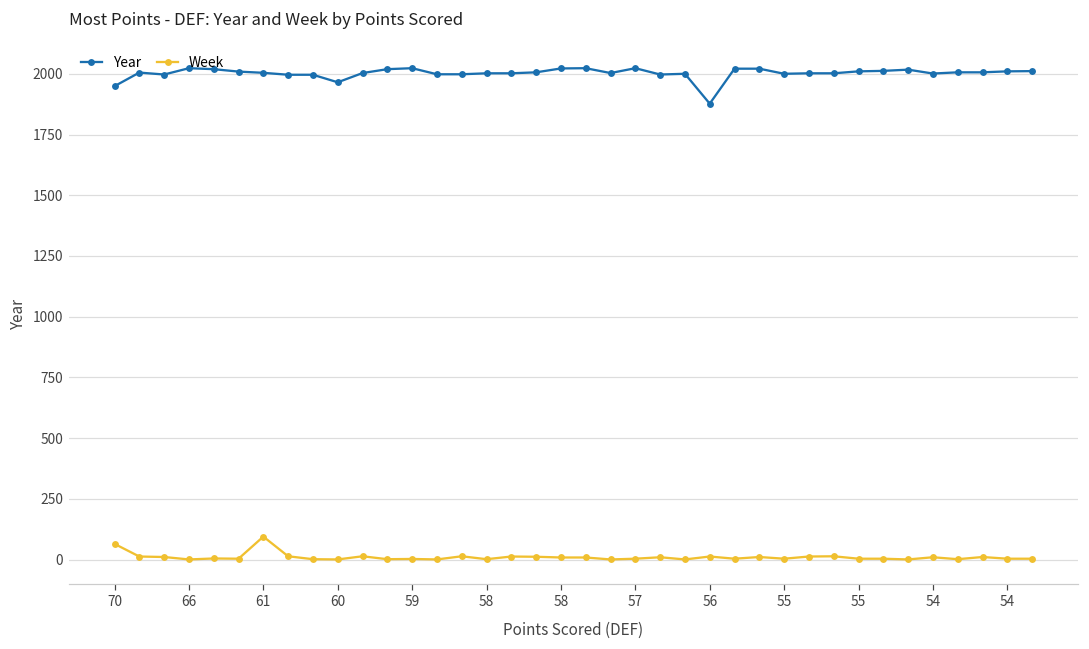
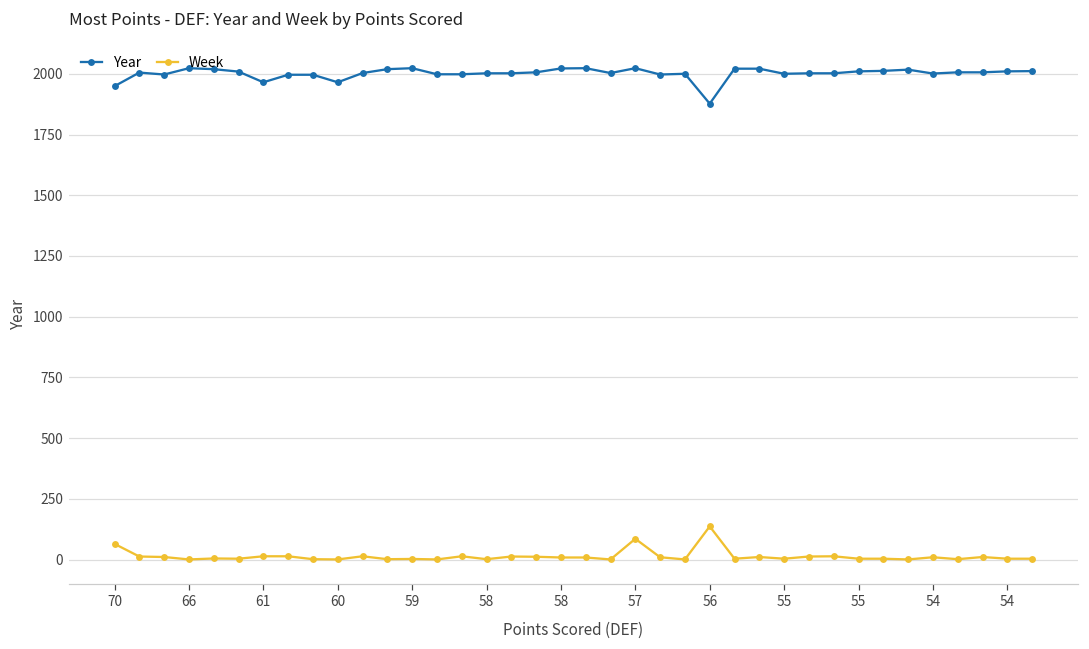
  {
    "Year": {
      "70": 1950,
      "66": 2020,
-     "61": 2000,
+     "61": 1970,
      "60": 1970,
      "59": 2020,
      "57": 2020,
      "56": 1880
    },
    "Week": {
      "70": 70,
      "66": 0,
-     "61": 100,
+     "61": 10,
      "60": 0,
      "59": 0,
-     "57": 0,
-     "56": 10
+     "57": 90,
+     "56": 140
    }
  }
